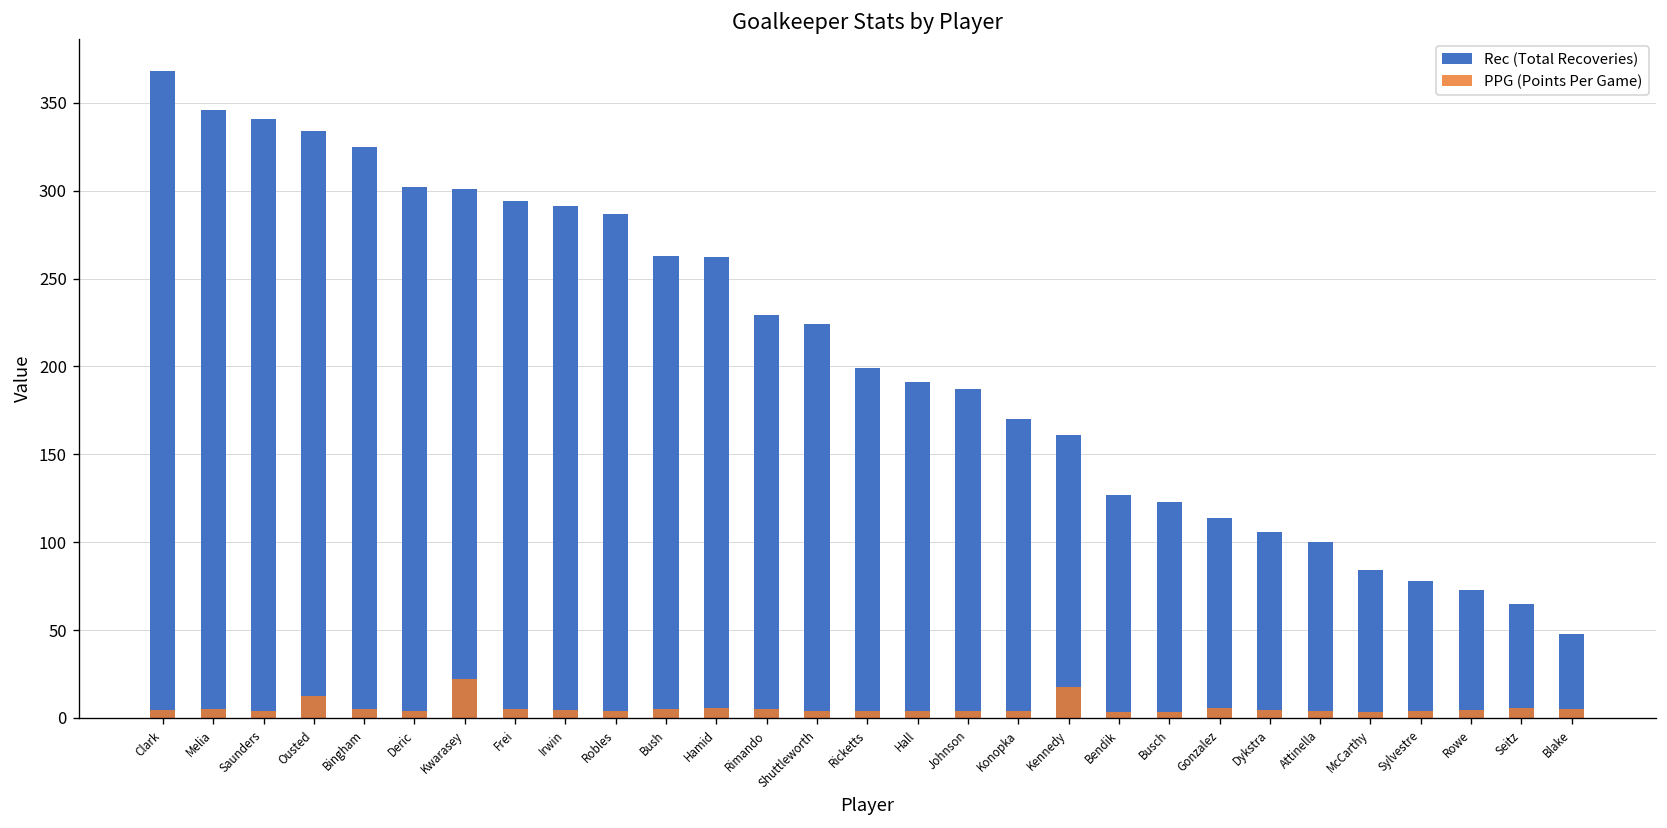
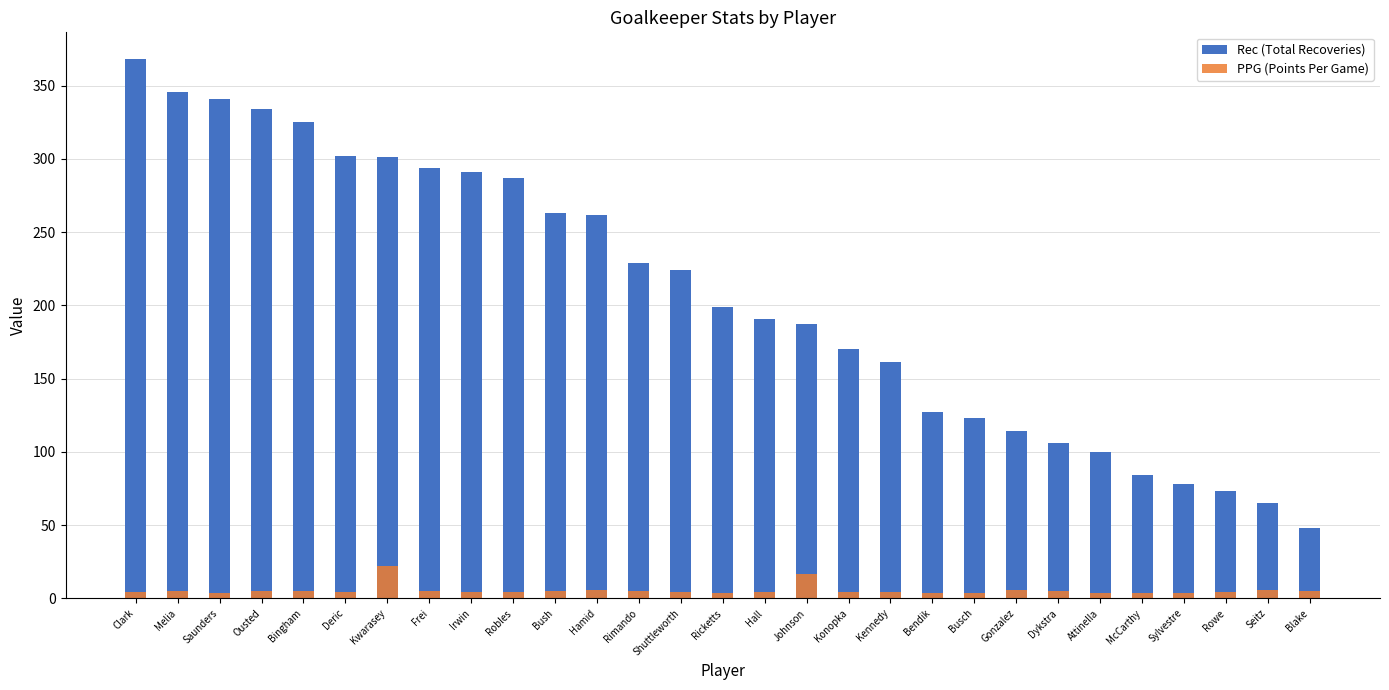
  {
    "Rec (Total Recoveries)": {
      "Clark": 368,
      "Melia": 346,
      "Saunders": 341,
      "Ousted": 334,
      "Bingham": 325,
      "Deric": 302,
      "Kwarasey": 301,
      "Frei": 294,
      "Irwin": 291,
      "Robles": 287,
      "Bush": 263,
      "Hamid": 262,
      "Rimando": 229,
      "Shuttleworth": 224,
      "Ricketts": 199,
      "Hall": 191,
      "Johnson": 187,
      "Konopka": 170,
      "Kennedy": 161,
      "Bendik": 127,
      "Busch": 123,
      "Gonzalez": 114,
      "Dykstra": 106,
      "Attinella": 100,
      "McCarthy": 84,
      "Sylvestre": 78,
      "Rowe": 73,
      "Seitz": 65,
      "Blake": 48
    },
    "PPG (Points Per Game)": {
-     "Ousted": 13,
-     "Johnson": 4,
-     "Kennedy": 18
+     "Ousted": 5,
+     "Johnson": 16,
+     "Kennedy": 4
    }
  }
